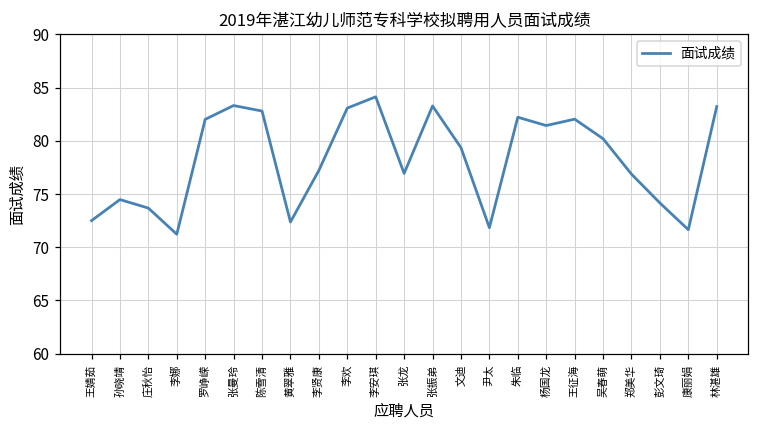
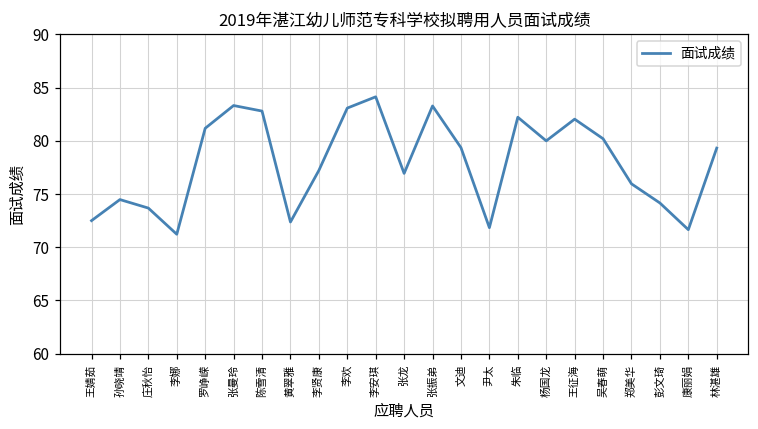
  {
    "王婧茹": 73,
    "孙晓靖": 74,
    "庄秋怡": 74,
    "李娜": 71,
-   "罗峥嵘": 82,
+   "罗峥嵘": 81,
    "张曼玲": 83,
    "陈雪清": 83,
    "黄翠雅": 72,
    "李贤康": 77,
    "李欢": 83,
    "李安琪": 84,
    "张龙": 77,
    "张振弟": 83,
    "文迪": 79,
    "尹太": 72,
    "朱临": 82,
-   "杨国龙": 81,
+   "杨国龙": 80,
    "王征海": 82,
    "吴春萌": 80,
-   "郑美华": 77,
+   "郑美华": 76,
    "彭文琦": 74,
    "康丽娟": 72,
-   "林湛雄": 83
+   "林湛雄": 79
  }
